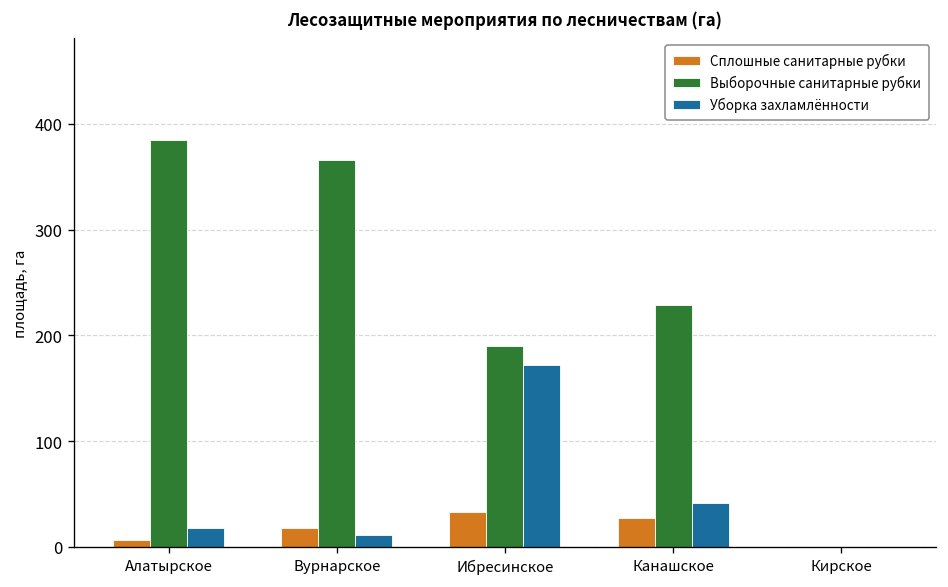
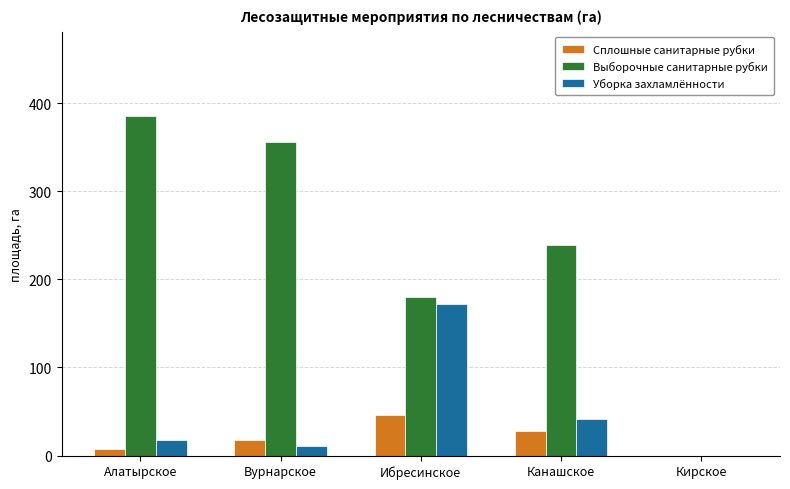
  {
    "Сплошные санитарные рубки": {
      "Алатырское": 10,
      "Вурнарское": 20,
-     "Ибресинское": 30,
+     "Ибресинское": 50,
      "Канашское": 30,
      "Кирское": 0
    },
    "Выборочные санитарные рубки": {
      "Алатырское": 380,
-     "Вурнарское": 370,
-     "Ибресинское": 190,
-     "Канашское": 230,
+     "Вурнарское": 360,
+     "Ибресинское": 180,
+     "Канашское": 240,
      "Кирское": 0
    },
    "Уборка захламлённости": {
      "Алатырское": 20,
      "Вурнарское": 10,
      "Ибресинское": 170,
      "Канашское": 40,
      "Кирское": 0
    }
  }
